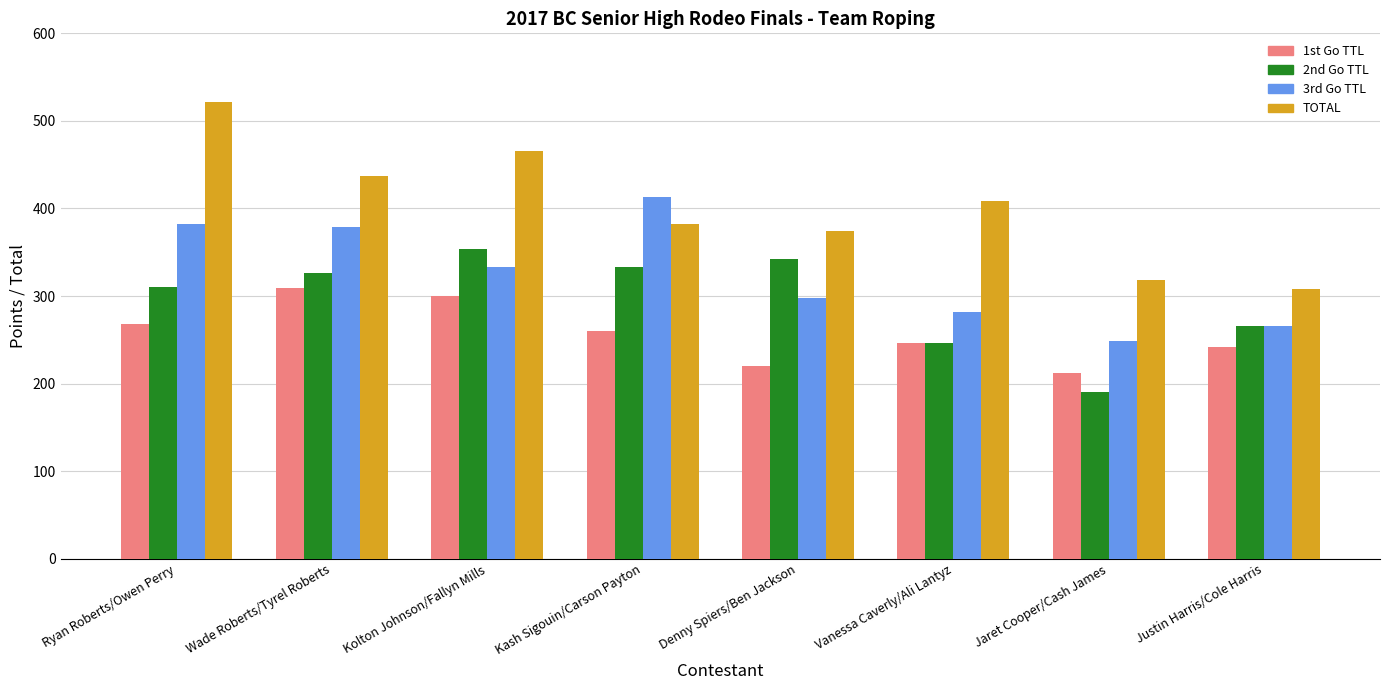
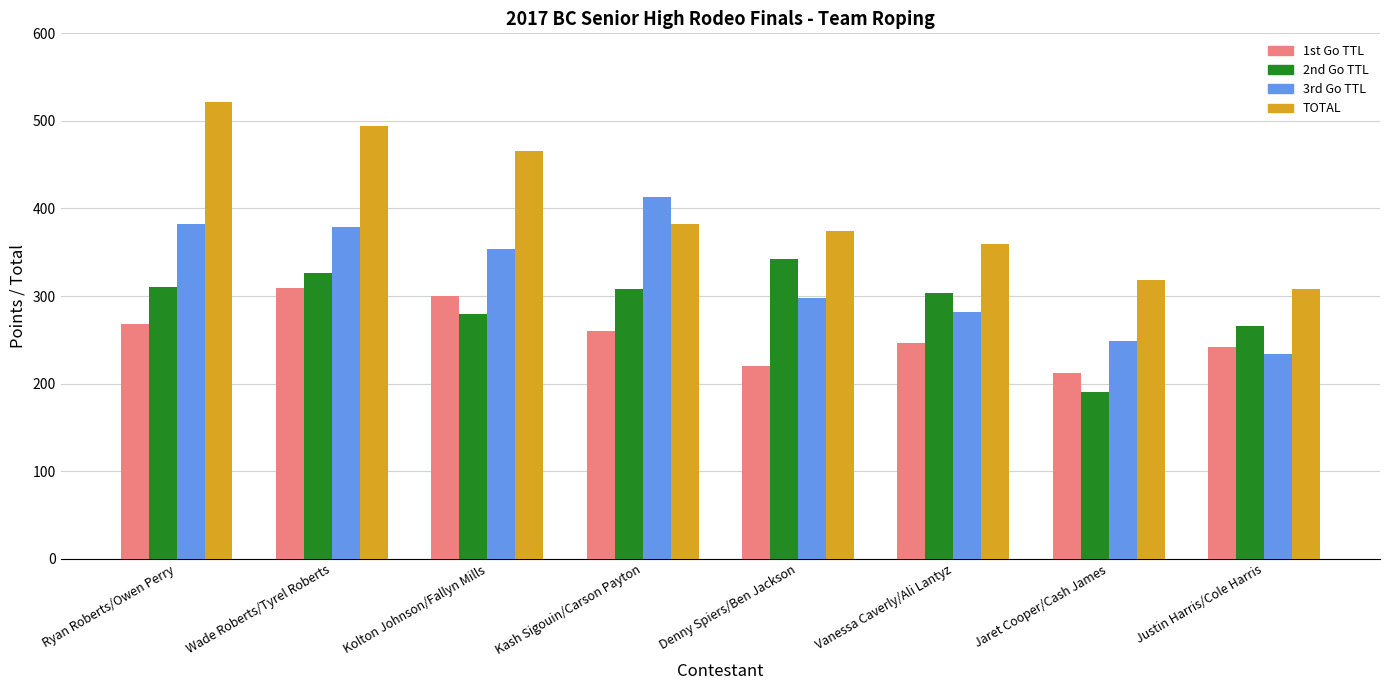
  {
    "1st Go TTL": {
      "Ryan Roberts/Owen Perry": 270,
      "Wade Roberts/Tyrel Roberts": 310,
      "Kolton Johnson/Fallyn Mills": 300,
      "Kash Sigouin/Carson Payton": 260,
      "Denny Spiers/Ben Jackson": 220,
      "Vanessa Caverly/Ali Lantyz": 250,
      "Jaret Cooper/Cash James": 210,
      "Justin Harris/Cole Harris": 240
    },
    "2nd Go TTL": {
      "Ryan Roberts/Owen Perry": 310,
      "Wade Roberts/Tyrel Roberts": 330,
-     "Kolton Johnson/Fallyn Mills": 350,
-     "Kash Sigouin/Carson Payton": 330,
+     "Kolton Johnson/Fallyn Mills": 280,
+     "Kash Sigouin/Carson Payton": 310,
      "Denny Spiers/Ben Jackson": 340,
-     "Vanessa Caverly/Ali Lantyz": 250,
+     "Vanessa Caverly/Ali Lantyz": 300,
      "Jaret Cooper/Cash James": 190,
      "Justin Harris/Cole Harris": 270
    },
    "3rd Go TTL": {
      "Ryan Roberts/Owen Perry": 380,
      "Wade Roberts/Tyrel Roberts": 380,
-     "Kolton Johnson/Fallyn Mills": 330,
+     "Kolton Johnson/Fallyn Mills": 350,
      "Kash Sigouin/Carson Payton": 410,
      "Denny Spiers/Ben Jackson": 300,
      "Vanessa Caverly/Ali Lantyz": 280,
      "Jaret Cooper/Cash James": 250,
-     "Justin Harris/Cole Harris": 270
+     "Justin Harris/Cole Harris": 230
    },
    "TOTAL": {
      "Ryan Roberts/Owen Perry": 520,
-     "Wade Roberts/Tyrel Roberts": 440,
+     "Wade Roberts/Tyrel Roberts": 490,
      "Kolton Johnson/Fallyn Mills": 470,
      "Kash Sigouin/Carson Payton": 380,
      "Denny Spiers/Ben Jackson": 370,
-     "Vanessa Caverly/Ali Lantyz": 410,
+     "Vanessa Caverly/Ali Lantyz": 360,
      "Jaret Cooper/Cash James": 320,
      "Justin Harris/Cole Harris": 310
    }
  }
